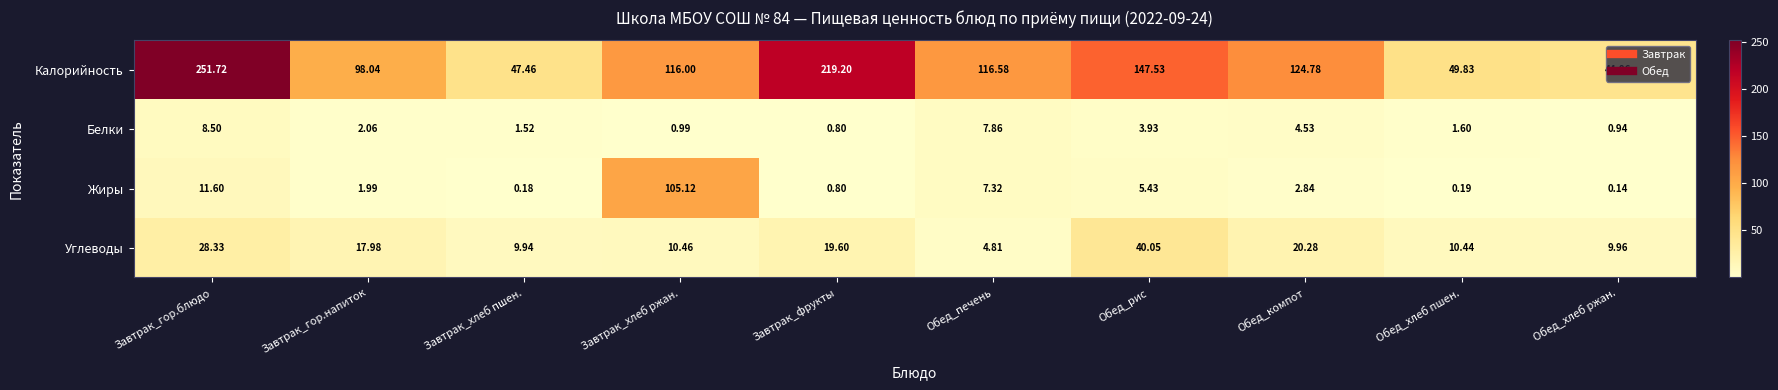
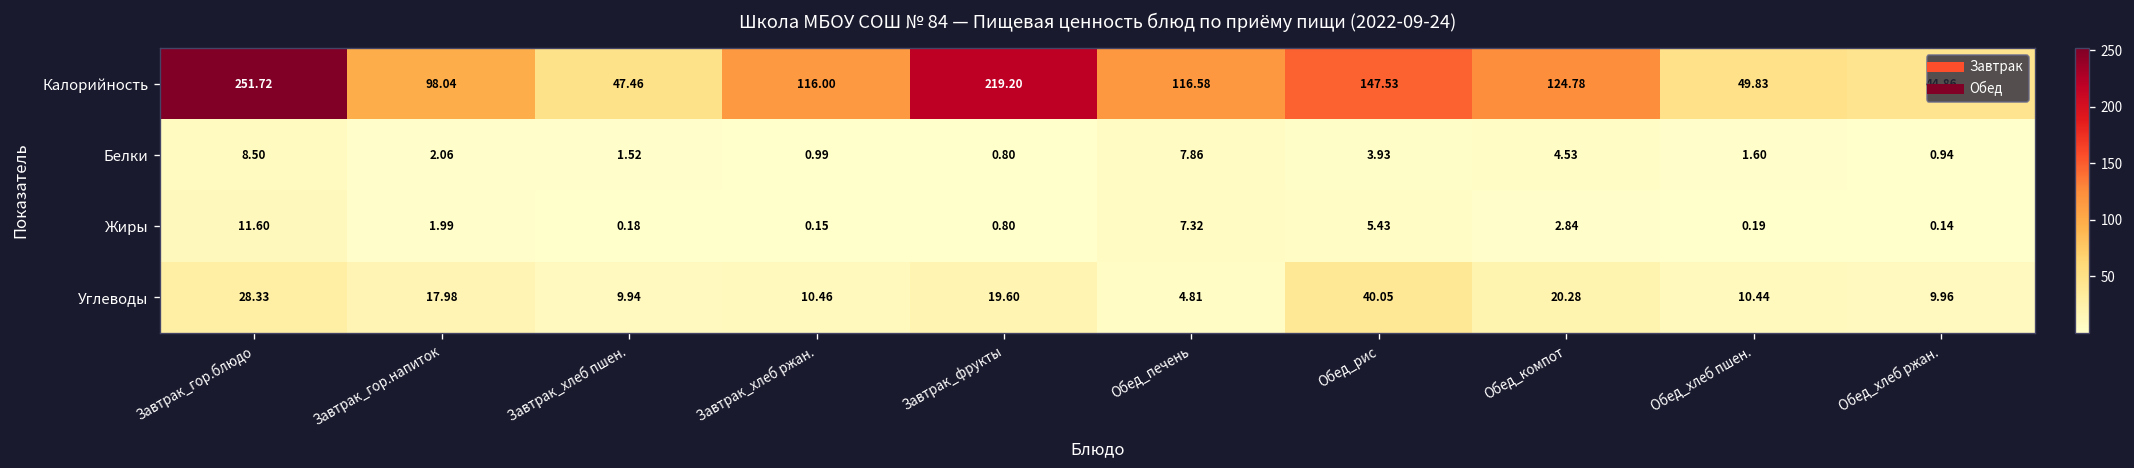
  {
    "Калорийность": {
      "Завтрак_гор.блюдо": 251.72,
      "Завтрак_гор.напиток": 98.04,
      "Завтрак_хлеб пшен.": 47.46,
      "Завтрак_хлеб ржан.": 116.00,
      "Завтрак_фрукты": 219.20,
      "Обед_печень": 116.58,
      "Обед_рис": 147.53,
      "Обед_компот": 124.78,
      "Обед_хлеб пшен.": 49.83
    },
    "Белки": {
      "Завтрак_гор.блюдо": 8.50,
      "Завтрак_гор.напиток": 2.06,
      "Завтрак_хлеб пшен.": 1.52,
      "Завтрак_хлеб ржан.": 0.99,
      "Завтрак_фрукты": 0.80,
      "Обед_печень": 7.86,
      "Обед_рис": 3.93,
      "Обед_компот": 4.53,
      "Обед_хлеб пшен.": 1.60,
      "Обед_хлеб ржан.": 0.94
    },
    "Жиры": {
      "Завтрак_гор.блюдо": 11.60,
      "Завтрак_гор.напиток": 1.99,
      "Завтрак_хлеб пшен.": 0.18,
-     "Завтрак_хлеб ржан.": 105.12,
+     "Завтрак_хлеб ржан.": 0.15,
      "Завтрак_фрукты": 0.80,
      "Обед_печень": 7.32,
      "Обед_рис": 5.43,
      "Обед_компот": 2.84,
      "Обед_хлеб пшен.": 0.19,
      "Обед_хлеб ржан.": 0.14
    },
    "Углеводы": {
      "Завтрак_гор.блюдо": 28.33,
      "Завтрак_гор.напиток": 17.98,
      "Завтрак_хлеб пшен.": 9.94,
      "Завтрак_хлеб ржан.": 10.46,
      "Завтрак_фрукты": 19.60,
      "Обед_печень": 4.81,
      "Обед_рис": 40.05,
      "Обед_компот": 20.28,
      "Обед_хлеб пшен.": 10.44,
      "Обед_хлеб ржан.": 9.96
    }
  }
